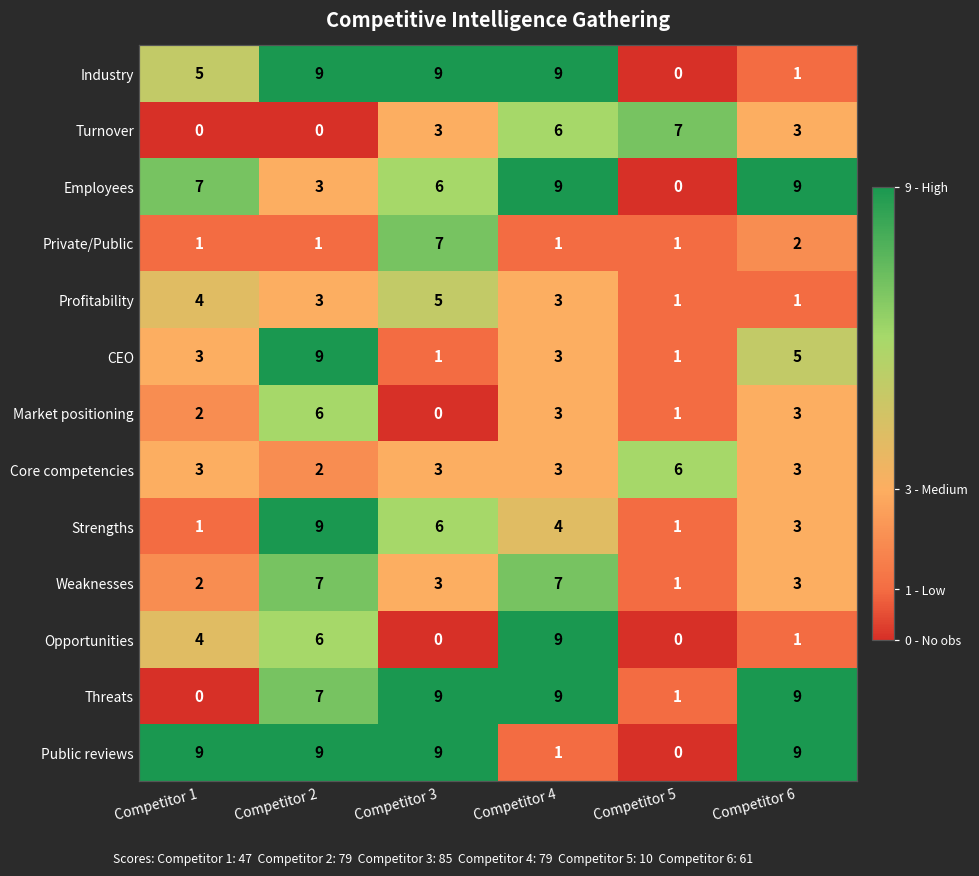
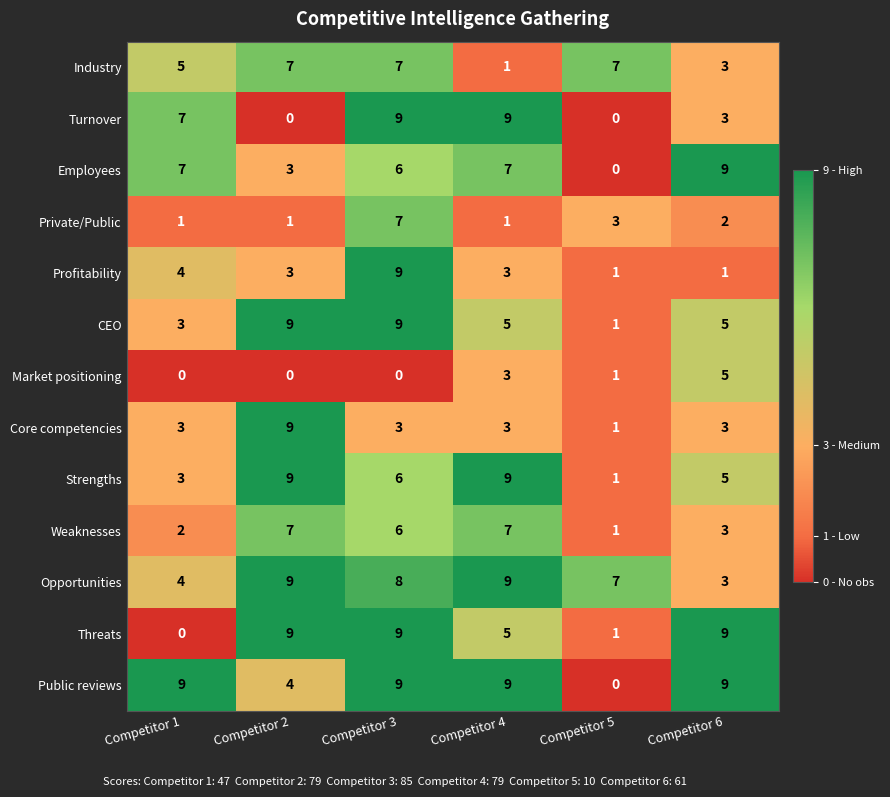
  {
    "Industry": {
      "Competitor 1": 5,
-     "Competitor 2": 9,
-     "Competitor 3": 9,
-     "Competitor 4": 9,
-     "Competitor 5": 0,
-     "Competitor 6": 1
+     "Competitor 2": 7,
+     "Competitor 3": 7,
+     "Competitor 4": 1,
+     "Competitor 5": 7,
+     "Competitor 6": 3
    },
    "Turnover": {
-     "Competitor 1": 0,
+     "Competitor 1": 7,
      "Competitor 2": 0,
-     "Competitor 3": 3,
-     "Competitor 4": 6,
-     "Competitor 5": 7,
+     "Competitor 3": 9,
+     "Competitor 4": 9,
+     "Competitor 5": 0,
      "Competitor 6": 3
    },
    "Employees": {
      "Competitor 1": 7,
      "Competitor 2": 3,
      "Competitor 3": 6,
-     "Competitor 4": 9,
+     "Competitor 4": 7,
      "Competitor 5": 0,
      "Competitor 6": 9
    },
    "Private/Public": {
      "Competitor 1": 1,
      "Competitor 2": 1,
      "Competitor 3": 7,
      "Competitor 4": 1,
-     "Competitor 5": 1,
+     "Competitor 5": 3,
      "Competitor 6": 2
    },
    "Profitability": {
      "Competitor 1": 4,
      "Competitor 2": 3,
-     "Competitor 3": 5,
+     "Competitor 3": 9,
      "Competitor 4": 3,
      "Competitor 5": 1,
      "Competitor 6": 1
    },
    "CEO": {
      "Competitor 1": 3,
      "Competitor 2": 9,
-     "Competitor 3": 1,
-     "Competitor 4": 3,
+     "Competitor 3": 9,
+     "Competitor 4": 5,
      "Competitor 5": 1,
      "Competitor 6": 5
    },
    "Market positioning": {
-     "Competitor 1": 2,
-     "Competitor 2": 6,
+     "Competitor 1": 0,
+     "Competitor 2": 0,
      "Competitor 3": 0,
      "Competitor 4": 3,
      "Competitor 5": 1,
-     "Competitor 6": 3
+     "Competitor 6": 5
    },
    "Core competencies": {
      "Competitor 1": 3,
-     "Competitor 2": 2,
+     "Competitor 2": 9,
      "Competitor 3": 3,
      "Competitor 4": 3,
-     "Competitor 5": 6,
+     "Competitor 5": 1,
      "Competitor 6": 3
    },
    "Strengths": {
-     "Competitor 1": 1,
+     "Competitor 1": 3,
      "Competitor 2": 9,
      "Competitor 3": 6,
-     "Competitor 4": 4,
+     "Competitor 4": 9,
      "Competitor 5": 1,
-     "Competitor 6": 3
+     "Competitor 6": 5
    },
    "Weaknesses": {
      "Competitor 1": 2,
      "Competitor 2": 7,
-     "Competitor 3": 3,
+     "Competitor 3": 6,
      "Competitor 4": 7,
      "Competitor 5": 1,
      "Competitor 6": 3
    },
    "Opportunities": {
      "Competitor 1": 4,
-     "Competitor 2": 6,
-     "Competitor 3": 0,
+     "Competitor 2": 9,
+     "Competitor 3": 8,
      "Competitor 4": 9,
-     "Competitor 5": 0,
-     "Competitor 6": 1
+     "Competitor 5": 7,
+     "Competitor 6": 3
    },
    "Threats": {
      "Competitor 1": 0,
-     "Competitor 2": 7,
+     "Competitor 2": 9,
      "Competitor 3": 9,
-     "Competitor 4": 9,
+     "Competitor 4": 5,
      "Competitor 5": 1,
      "Competitor 6": 9
    },
    "Public reviews": {
      "Competitor 1": 9,
-     "Competitor 2": 9,
+     "Competitor 2": 4,
      "Competitor 3": 9,
-     "Competitor 4": 1,
+     "Competitor 4": 9,
      "Competitor 5": 0,
      "Competitor 6": 9
    }
  }
